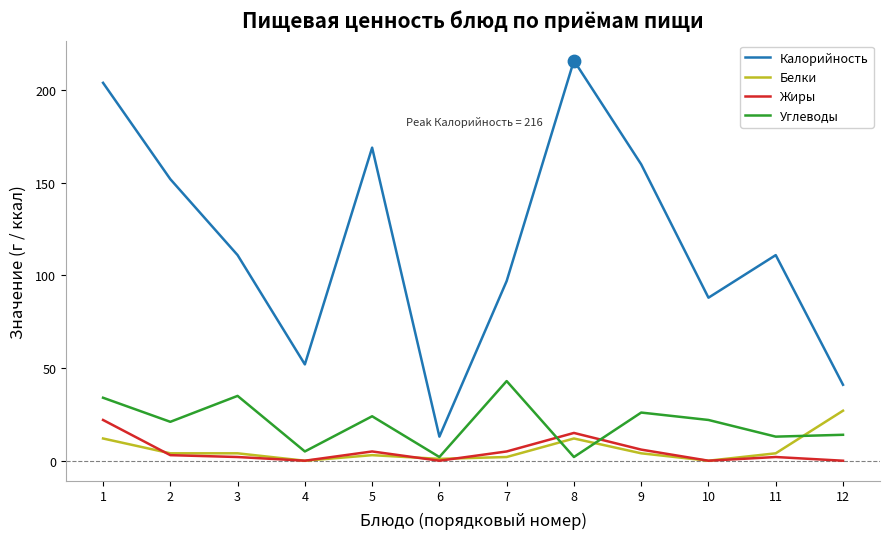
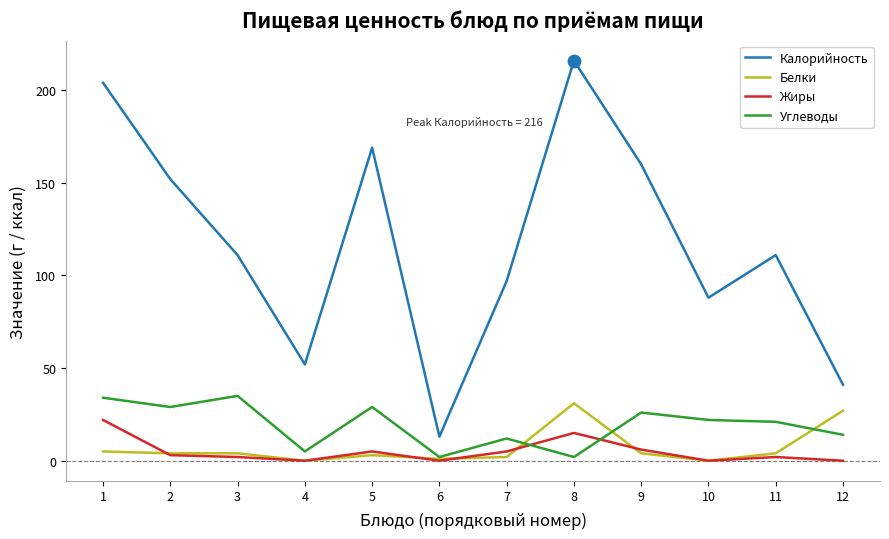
  {
    "Белки": {
-     "1": 12,
+     "1": 5,
      "3": 4,
      "5": 3,
      "7": 2,
-     "8": 12,
+     "8": 31,
      "9": 4,
      "11": 4,
      "12": 27
    },
    "Жиры": {
      "1": 22,
      "3": 2,
      "5": 5,
      "7": 5,
      "8": 15,
      "9": 6,
      "11": 2,
      "12": 0
    },
    "Углеводы": {
      "1": 34,
-     "2": 21,
+     "2": 29,
      "3": 35,
      "4": 5,
-     "5": 24,
-     "7": 43,
+     "5": 29,
+     "7": 12,
      "8": 2,
      "9": 26,
      "10": 22,
-     "11": 13,
+     "11": 21,
      "12": 14
    }
  }
